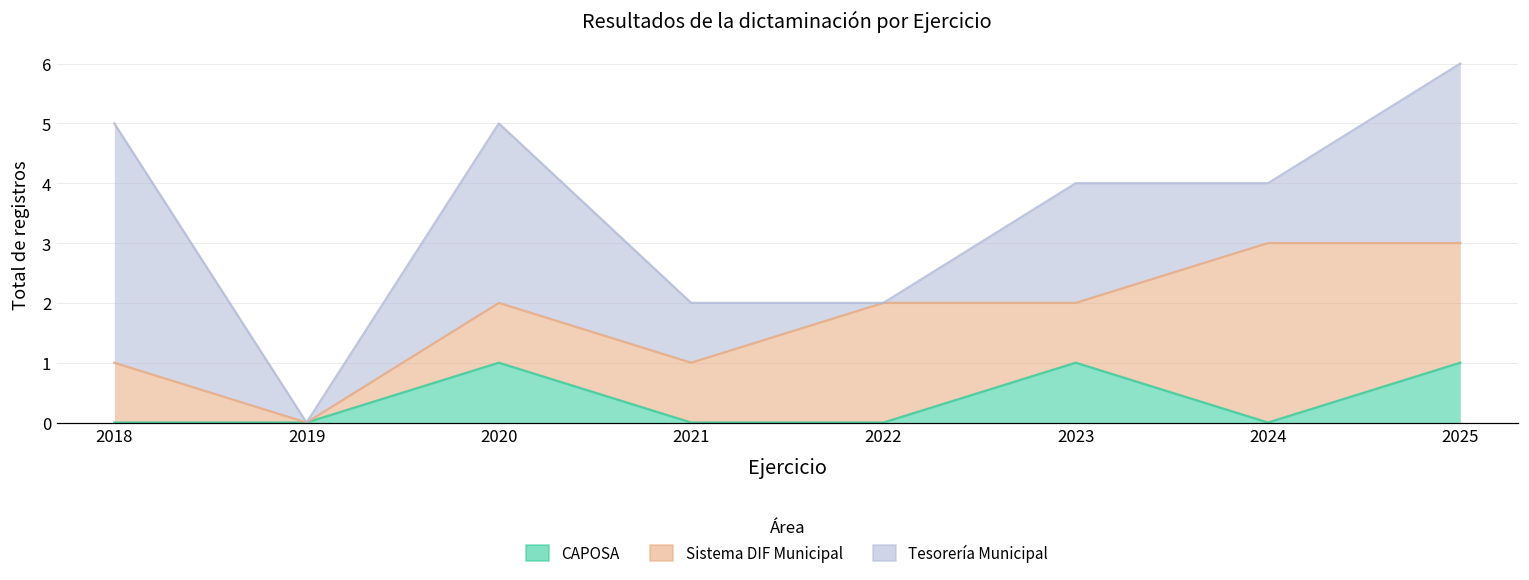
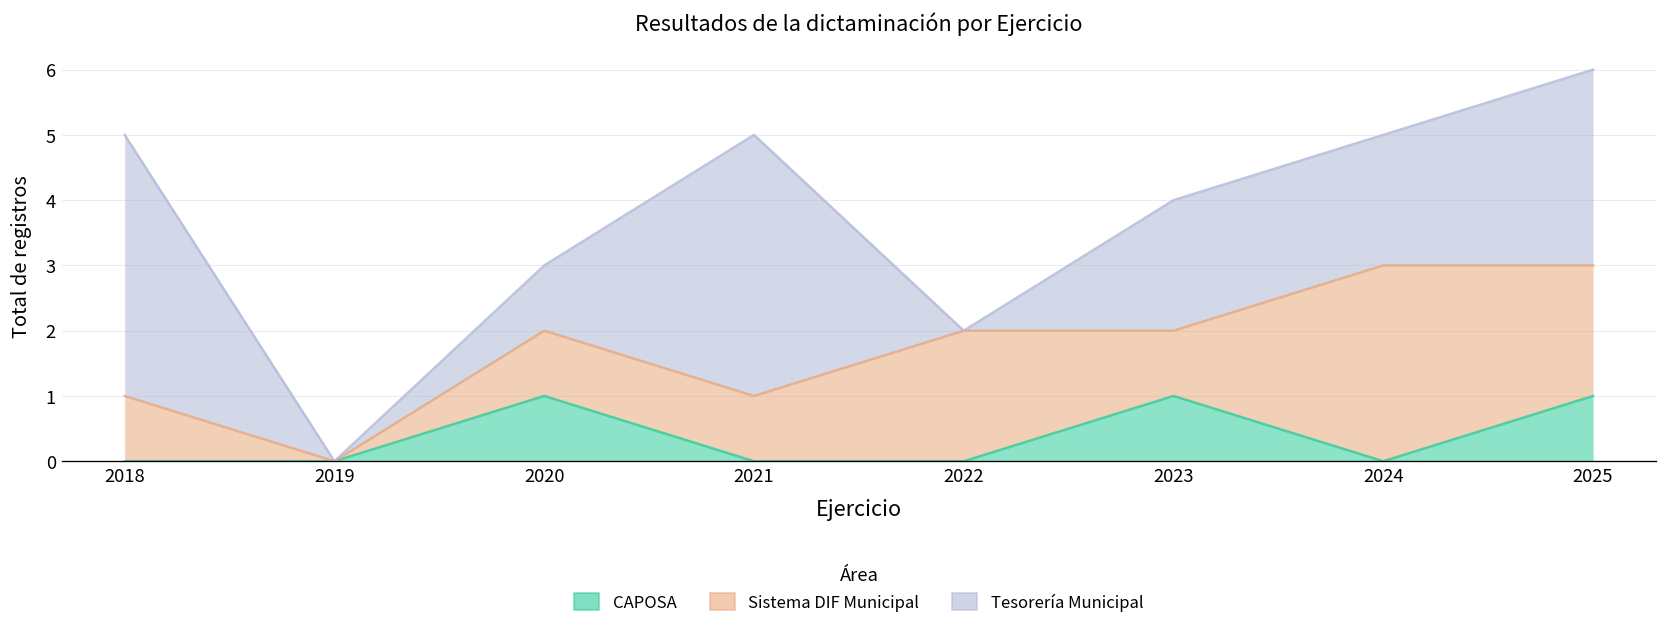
  {
    "CAPOSA": {
      "2018": 0,
      "2020": 1,
      "2021": 0,
      "2022": 0,
      "2023": 1,
      "2024": 0,
      "2025": 1
    },
    "Sistema DIF Municipal": {
      "2018": 1,
      "2020": 2,
      "2021": 1,
      "2023": 2,
      "2024": 3,
      "2025": 3
    },
    "Tesorería Municipal": {
      "2018": 4,
-     "2020": 3,
-     "2021": 1,
+     "2020": 1,
+     "2021": 4,
      "2023": 2,
-     "2024": 1,
+     "2024": 2,
      "2025": 3
    }
  }
